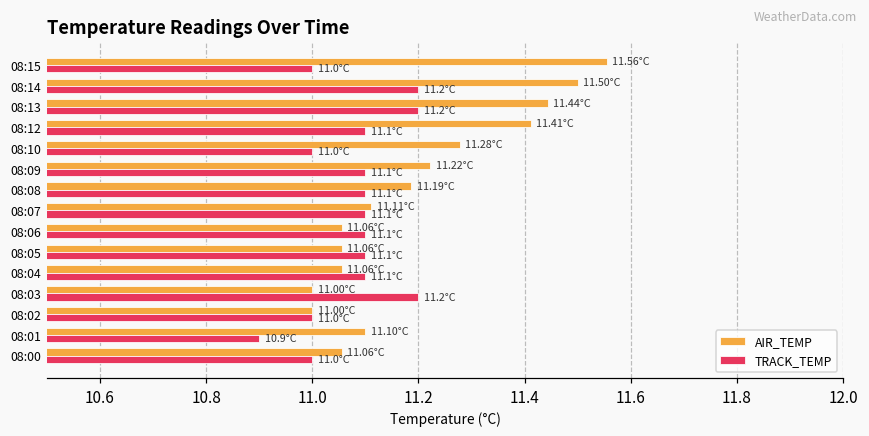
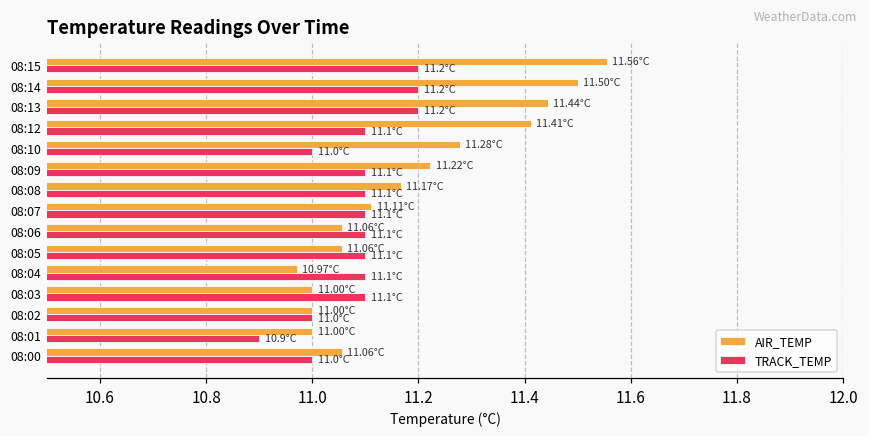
  {
    "AIR_TEMP": {
      "08:15": "11.56°C",
      "08:14": "11.50°C",
      "08:13": "11.44°C",
      "08:12": "11.41°C",
      "08:10": "11.28°C",
      "08:09": "11.22°C",
-     "08:08": "11.19°C",
+     "08:08": "11.17°C",
      "08:06": "11.06°C",
      "08:05": "11.06°C",
-     "08:04": "11.06°C",
+     "08:04": "10.97°C",
      "08:03": "11.00°C",
-     "08:01": "11.10°C",
+     "08:01": "11.00°C",
      "08:00": "11.06°C"
    },
    "TRACK_TEMP": {
-     "08:15": "11.0°C",
+     "08:15": "11.2°C",
      "08:14": "11.2°C",
      "08:13": "11.2°C",
      "08:12": "11.1°C",
      "08:10": "11.0°C",
      "08:09": "11.1°C",
      "08:08": "11.1°C",
-     "08:03": "11.2°C",
+     "08:03": "11.1°C",
      "08:01": "10.9°C",
      "08:00": "11.0°C"
    }
  }
